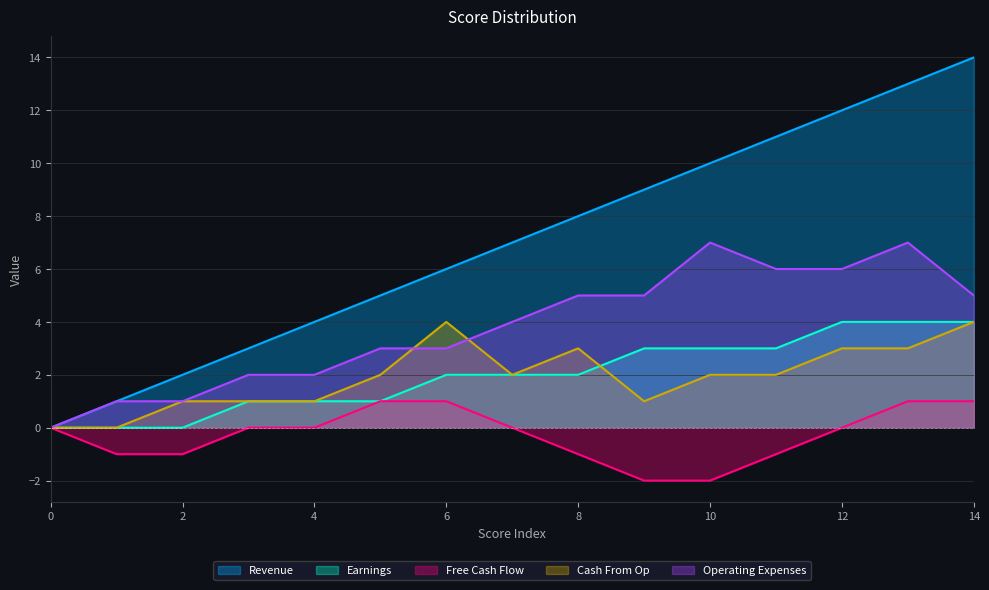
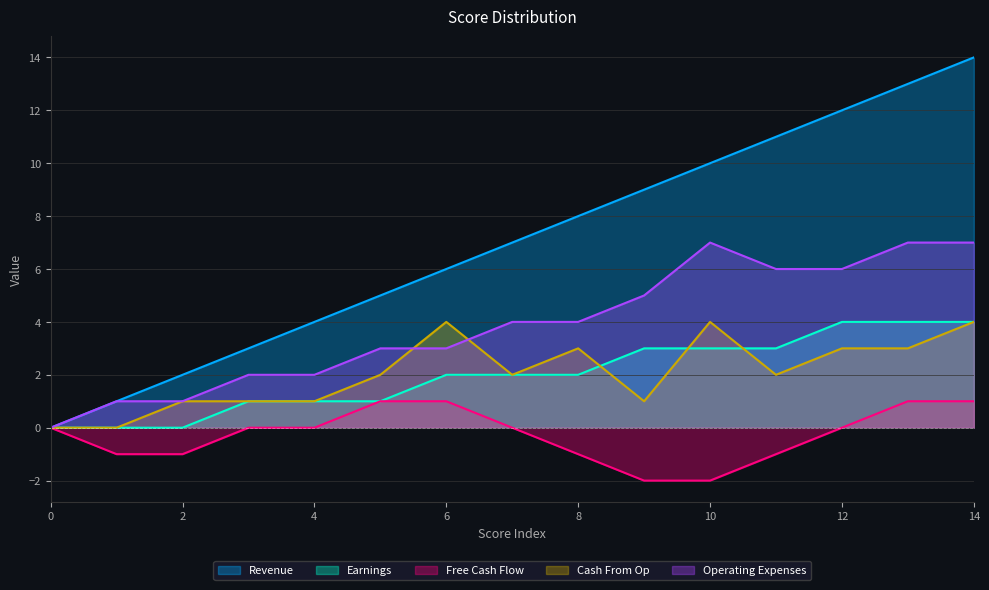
  {
    "Cash From Op": {
      "6": 4,
      "8": 3,
-     "10": 2,
+     "10": 4,
      "12": 3
    },
    "Operating Expenses": {
      "4": 2,
      "6": 3,
-     "8": 5,
+     "8": 4,
      "10": 7,
      "12": 6,
-     "14": 5
+     "14": 7
    }
  }
